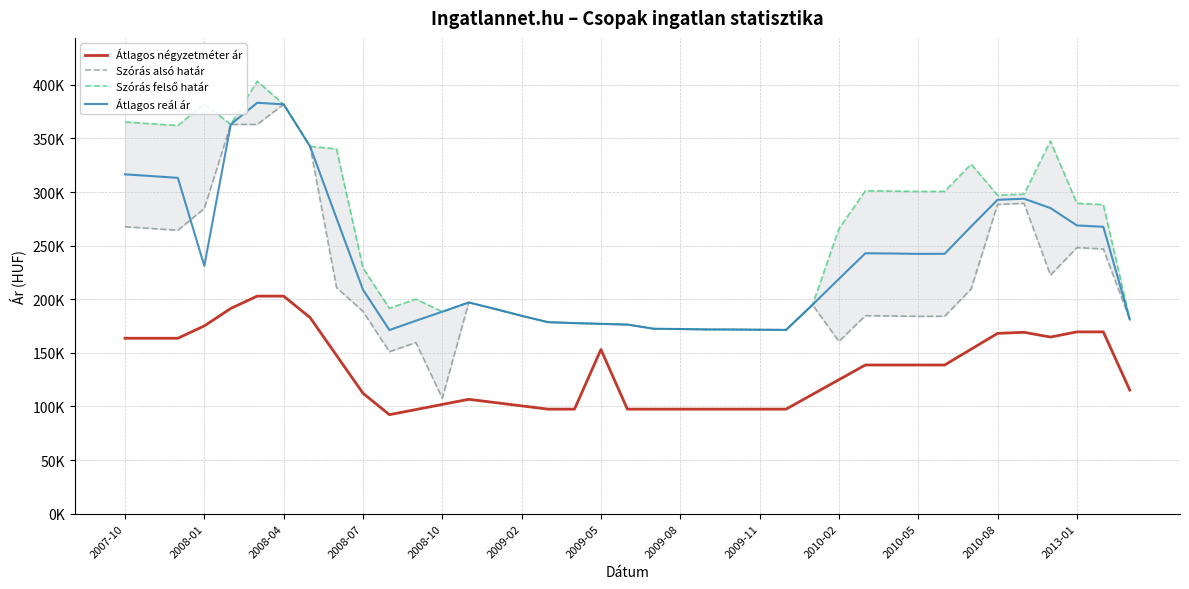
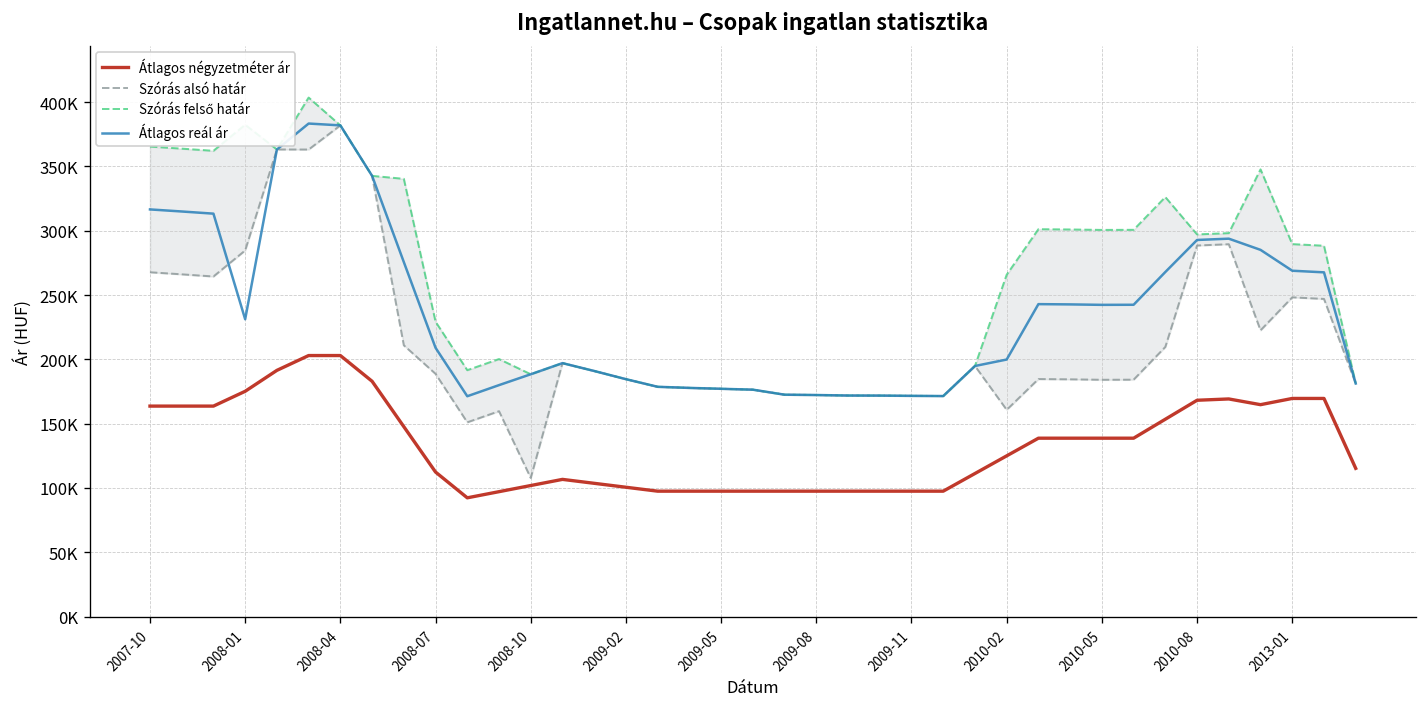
  {
    "Átlagos négyzetméter ár": {
      "2007-10": 164000,
      "2008-01": 175000,
      "2008-04": 203000,
      "2008-07": 112000,
      "2008-10": 102000,
      "2009-02": 101000,
-     "2009-05": 153000,
+     "2009-05": 98000,
      "2009-08": 98000,
      "2009-11": 98000,
      "2010-02": 125000,
      "2010-05": 139000,
      "2010-08": 168000,
      "2013-01": 170000
    },
    "Szórás alsó határ": {
      "2007-10": 268000,
      "2008-01": 285000,
      "2008-07": 189000,
      "2008-10": 108000,
      "2010-02": 161000,
      "2010-05": 184000,
      "2010-08": 288000,
      "2013-01": 248000
    },
    "Szórás felső határ": {
      "2007-10": 365000,
      "2008-07": 229000,
      "2010-02": 266000,
      "2010-05": 301000,
      "2010-08": 297000,
      "2013-01": 290000
    },
    "Átlagos reál ár": {
      "2007-10": 317000,
      "2008-01": 231000,
      "2008-07": 209000,
-     "2010-02": 219000,
+     "2010-02": 200000,
      "2010-05": 242000,
      "2010-08": 293000,
      "2013-01": 269000
    }
  }
